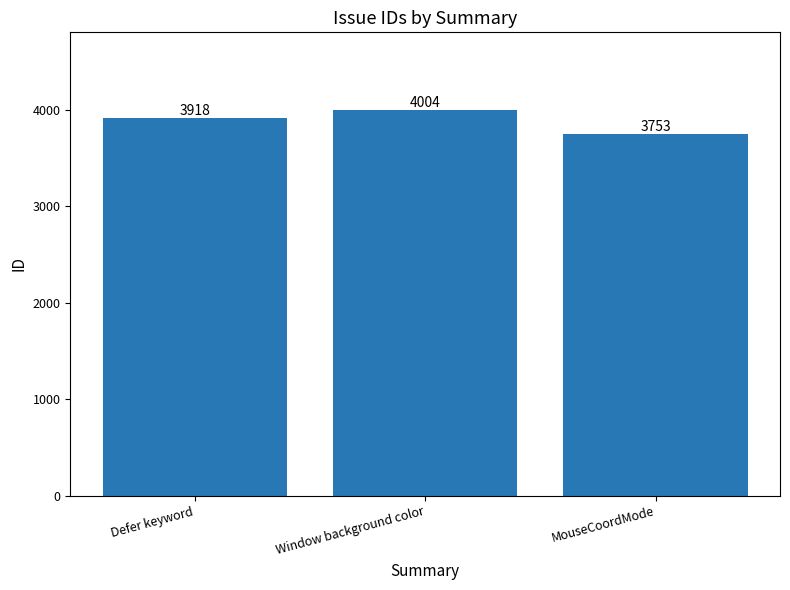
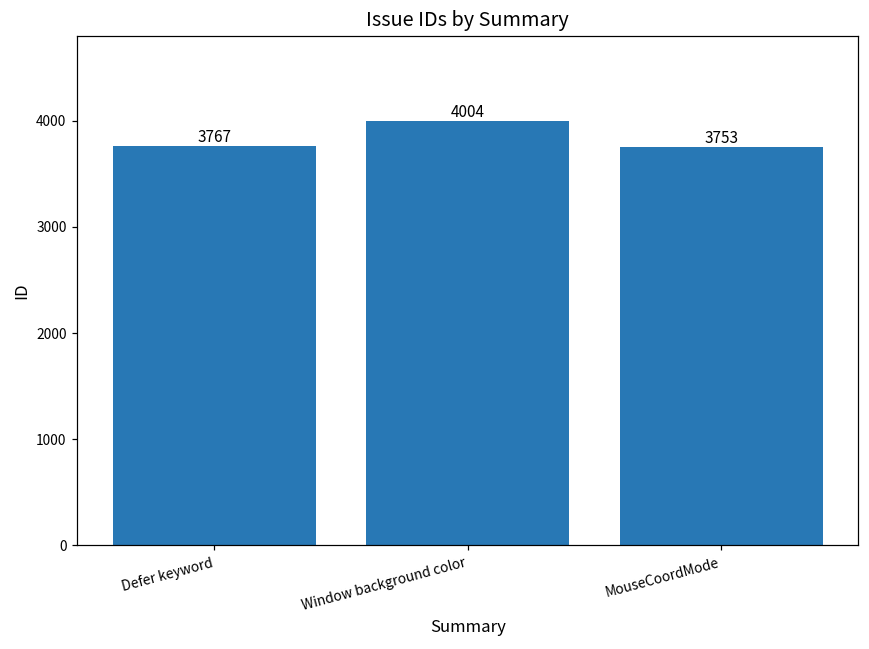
  {
-   "Defer keyword": 3918,
+   "Defer keyword": 3767,
    "Window background color": 4004,
    "MouseCoordMode": 3753
  }
